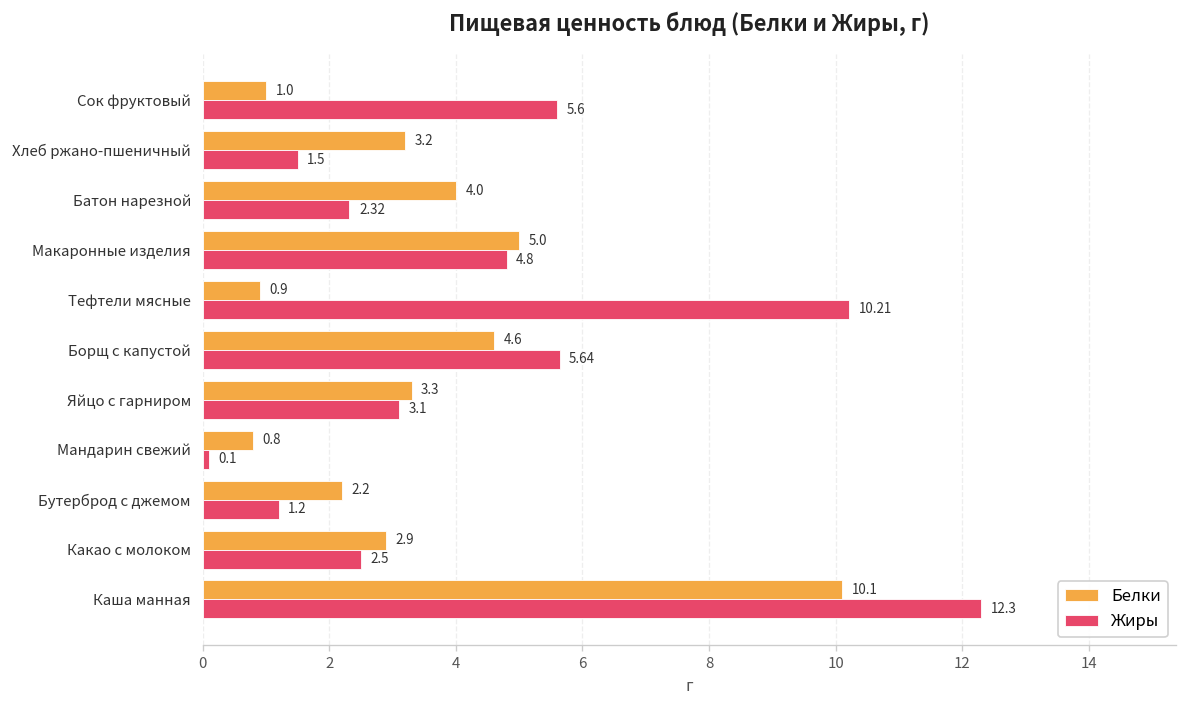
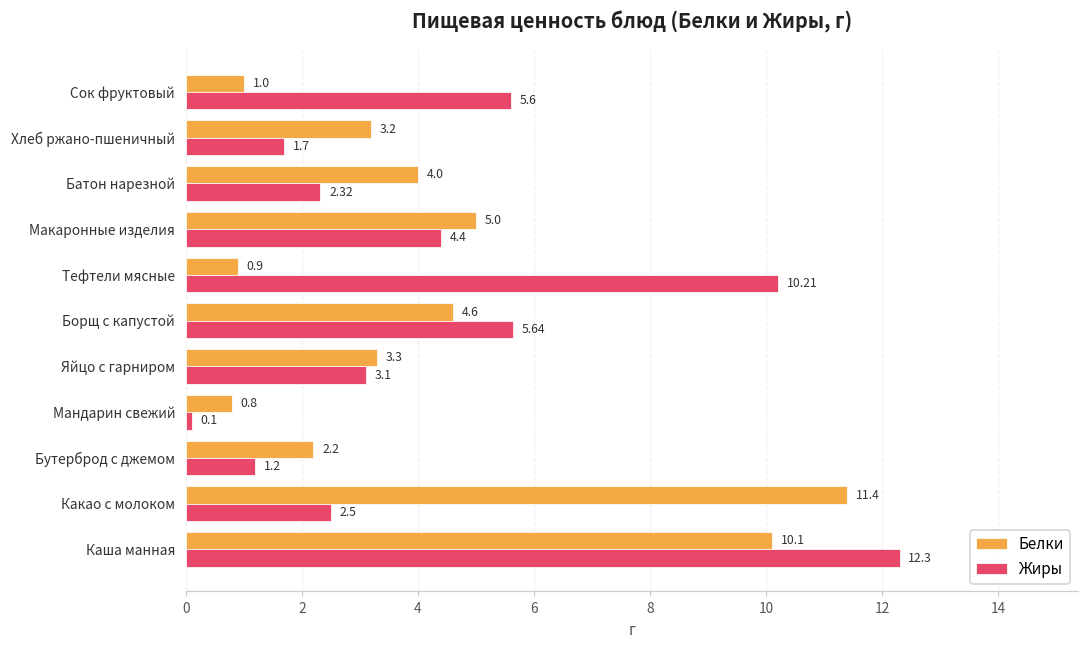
  {
    "Белки": {
      "Сок фруктовый": 1.0,
      "Хлеб ржано-пшеничный": 3.2,
      "Батон нарезной": 4.0,
      "Макаронные изделия": 5.0,
      "Тефтели мясные": 0.9,
      "Борщ с капустой": 4.6,
      "Яйцо с гарниром": 3.3,
      "Мандарин свежий": 0.8,
      "Бутерброд с джемом": 2.2,
-     "Какао с молоком": 2.9,
+     "Какао с молоком": 11.4,
      "Каша манная": 10.1
    },
    "Жиры": {
      "Сок фруктовый": 5.6,
-     "Хлеб ржано-пшеничный": 1.5,
+     "Хлеб ржано-пшеничный": 1.7,
      "Батон нарезной": 2.32,
-     "Макаронные изделия": 4.8,
+     "Макаронные изделия": 4.4,
      "Тефтели мясные": 10.21,
      "Борщ с капустой": 5.64,
      "Яйцо с гарниром": 3.1,
      "Мандарин свежий": 0.1,
      "Бутерброд с джемом": 1.2,
      "Какао с молоком": 2.5,
      "Каша манная": 12.3
    }
  }
